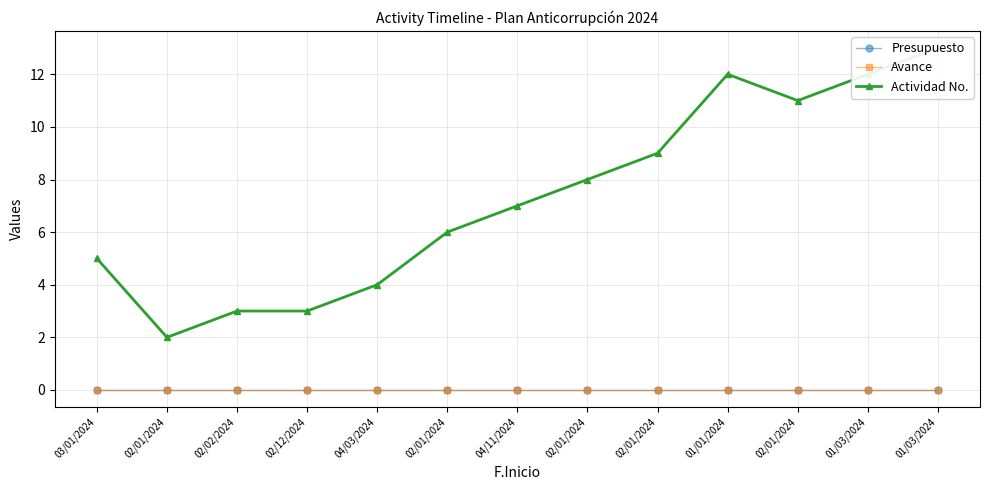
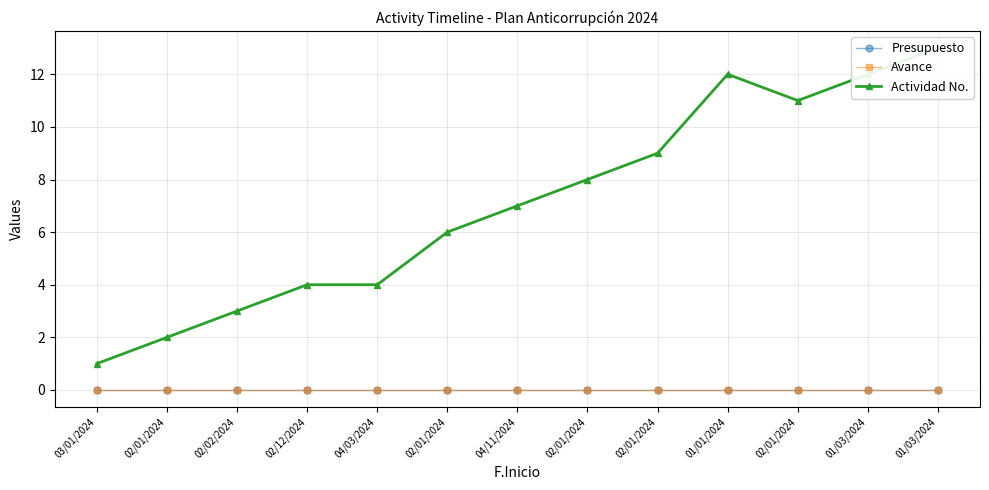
  {
    "Avance": {
      "03/01/2024": 0,
      "02/02/2024": 0,
      "02/12/2024": 0,
      "04/03/2024": 0,
      "04/11/2024": 0,
      "01/01/2024": 0
    },
    "Actividad No.": {
-     "03/01/2024": 5,
+     "03/01/2024": 1,
      "02/02/2024": 3,
-     "02/12/2024": 3,
+     "02/12/2024": 4,
      "04/03/2024": 4,
      "04/11/2024": 7,
      "01/01/2024": 12
    }
  }
